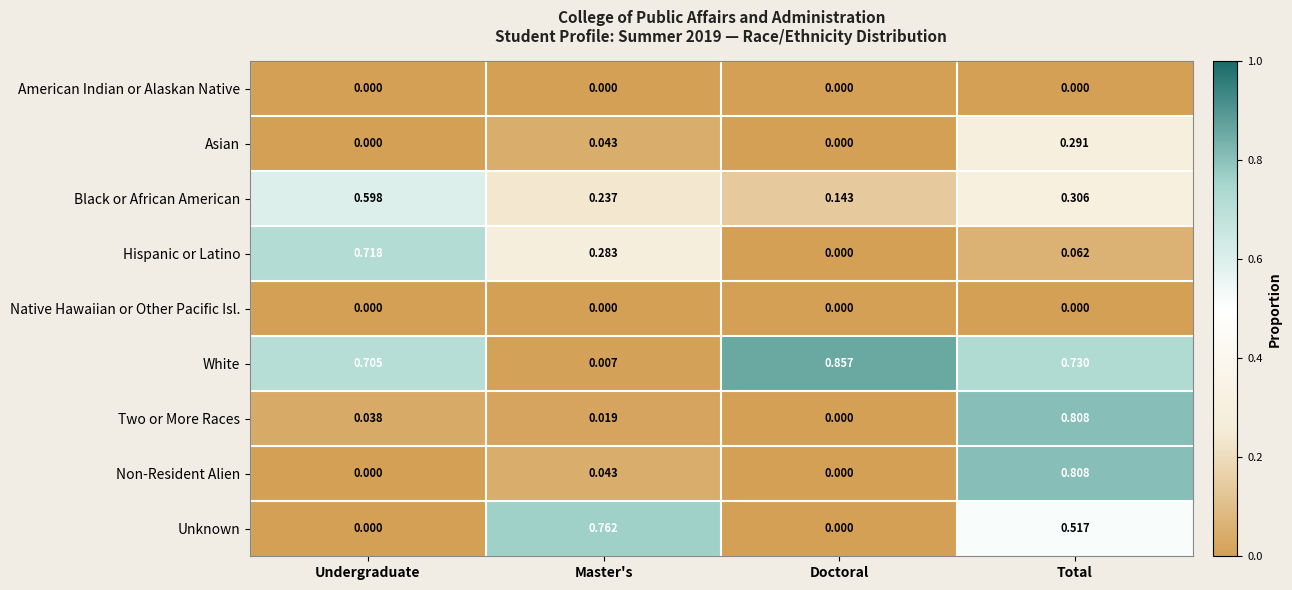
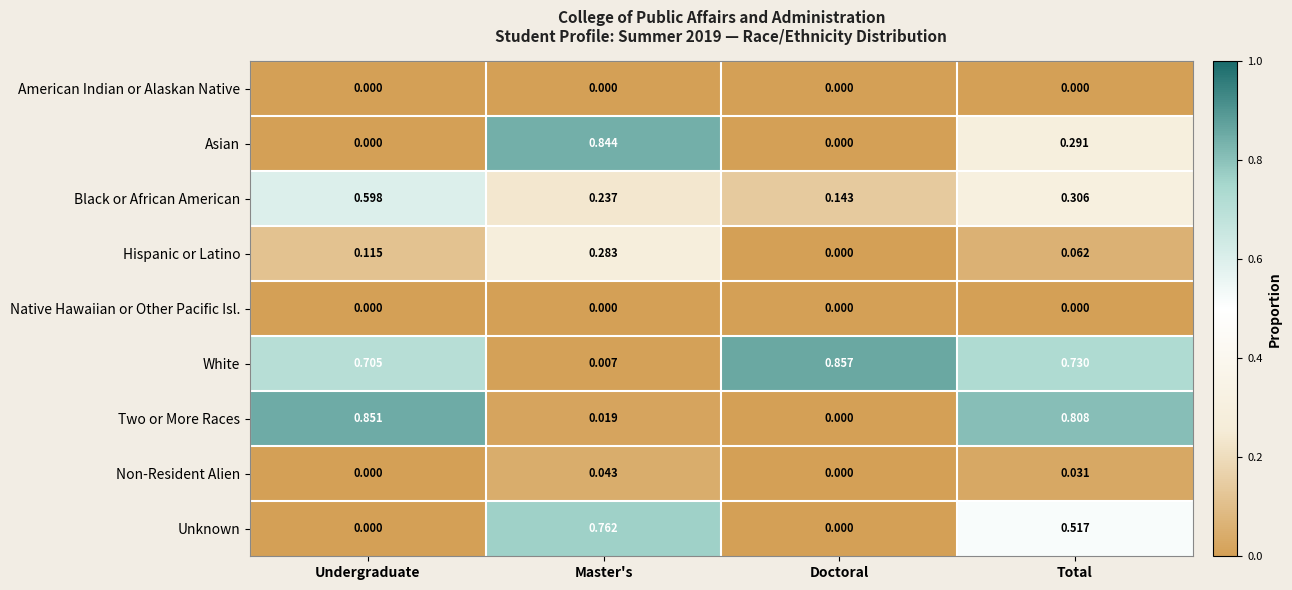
  {
    "American Indian or Alaskan Native": {
      "Undergraduate": 0.000,
      "Master's": 0.000,
      "Doctoral": 0.000,
      "Total": 0.000
    },
    "Asian": {
      "Undergraduate": 0.000,
-     "Master's": 0.043,
+     "Master's": 0.844,
      "Doctoral": 0.000,
      "Total": 0.291
    },
    "Black or African American": {
      "Undergraduate": 0.598,
      "Master's": 0.237,
      "Doctoral": 0.143,
      "Total": 0.306
    },
    "Hispanic or Latino": {
-     "Undergraduate": 0.718,
+     "Undergraduate": 0.115,
      "Master's": 0.283,
      "Doctoral": 0.000,
      "Total": 0.062
    },
    "Native Hawaiian or Other Pacific Isl.": {
      "Undergraduate": 0.000,
      "Master's": 0.000,
      "Doctoral": 0.000,
      "Total": 0.000
    },
    "White": {
      "Undergraduate": 0.705,
      "Master's": 0.007,
      "Doctoral": 0.857,
      "Total": 0.730
    },
    "Two or More Races": {
-     "Undergraduate": 0.038,
+     "Undergraduate": 0.851,
      "Master's": 0.019,
      "Doctoral": 0.000,
      "Total": 0.808
    },
    "Non-Resident Alien": {
      "Undergraduate": 0.000,
      "Master's": 0.043,
      "Doctoral": 0.000,
-     "Total": 0.808
+     "Total": 0.031
    },
    "Unknown": {
      "Undergraduate": 0.000,
      "Master's": 0.762,
      "Doctoral": 0.000,
      "Total": 0.517
    }
  }
